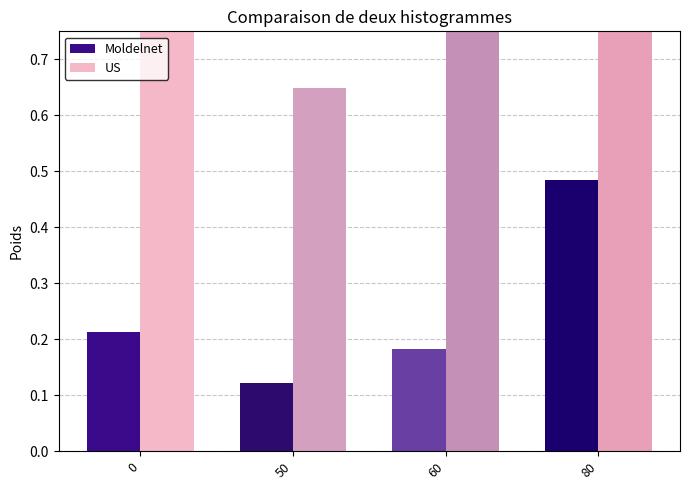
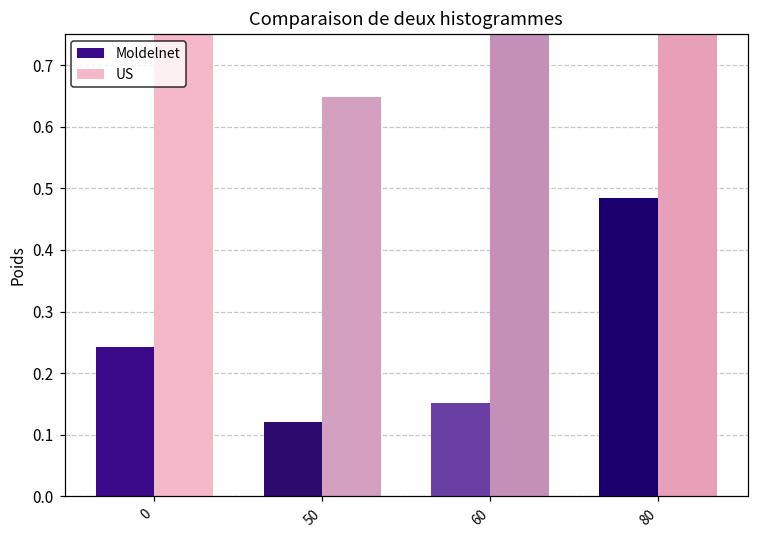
  {
    "Moldelnet": {
-     "0": 0.21,
+     "0": 0.24,
      "50": 0.12,
-     "60": 0.18,
+     "60": 0.15,
      "80": 0.48
    },
    "US": {
      "50": 0.65
    }
  }
